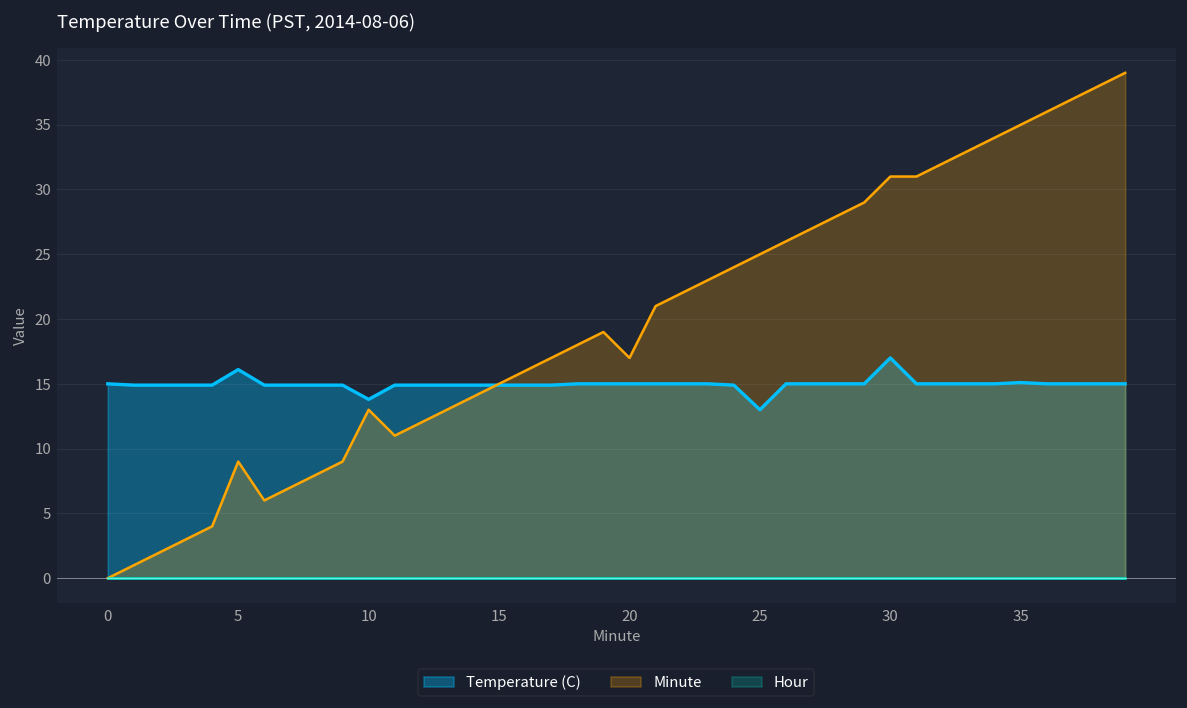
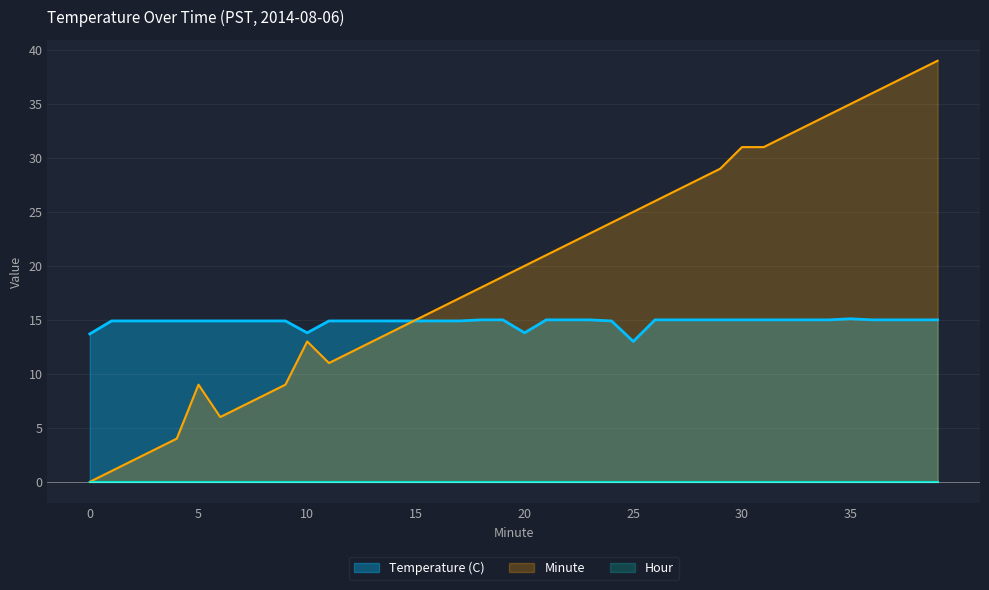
  {
    "Temperature (C)": {
-     "0": 15.0,
-     "5": 16.1,
+     "0": 13.7,
+     "5": 14.9,
      "10": 13.8,
-     "20": 15.0,
+     "20": 13.8,
      "25": 13.0,
-     "30": 17,
+     "30": 15,
      "35": 15.1
    },
    "Minute": {
      "5": 9,
      "10": 13,
-     "20": 17,
+     "20": 20,
      "25": 25,
      "30": 31,
      "35": 35
    },
    "Hour": {
      "5": 0.0,
      "10": 0.0,
      "15": 0.0,
      "20": 0.0,
      "25": 0.0,
      "30": 0.0,
      "35": 0.0
    }
  }
